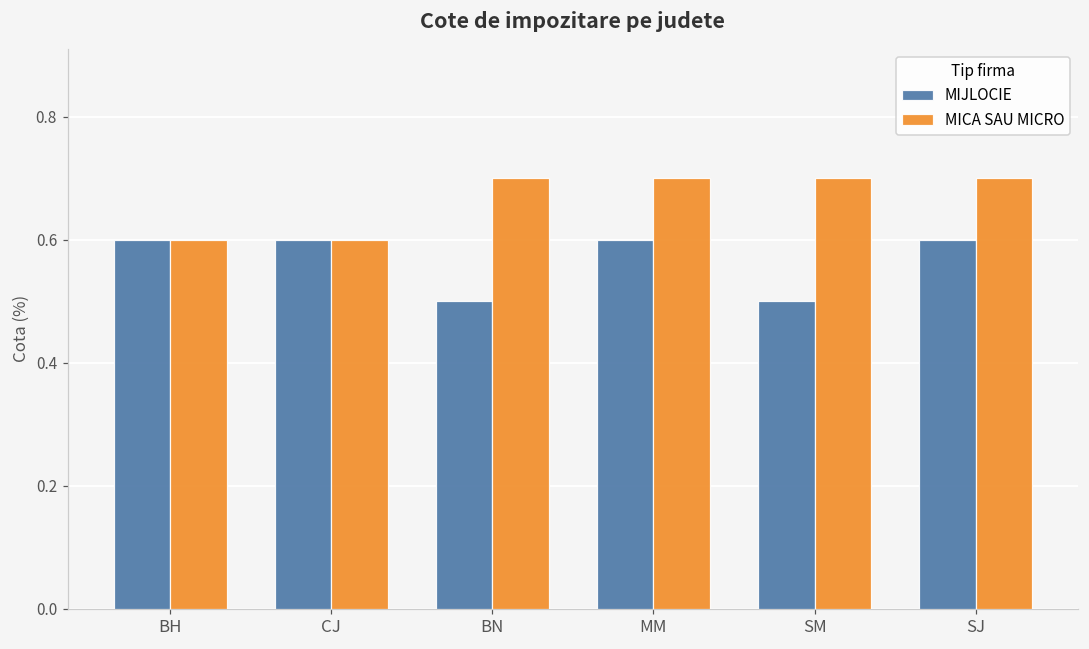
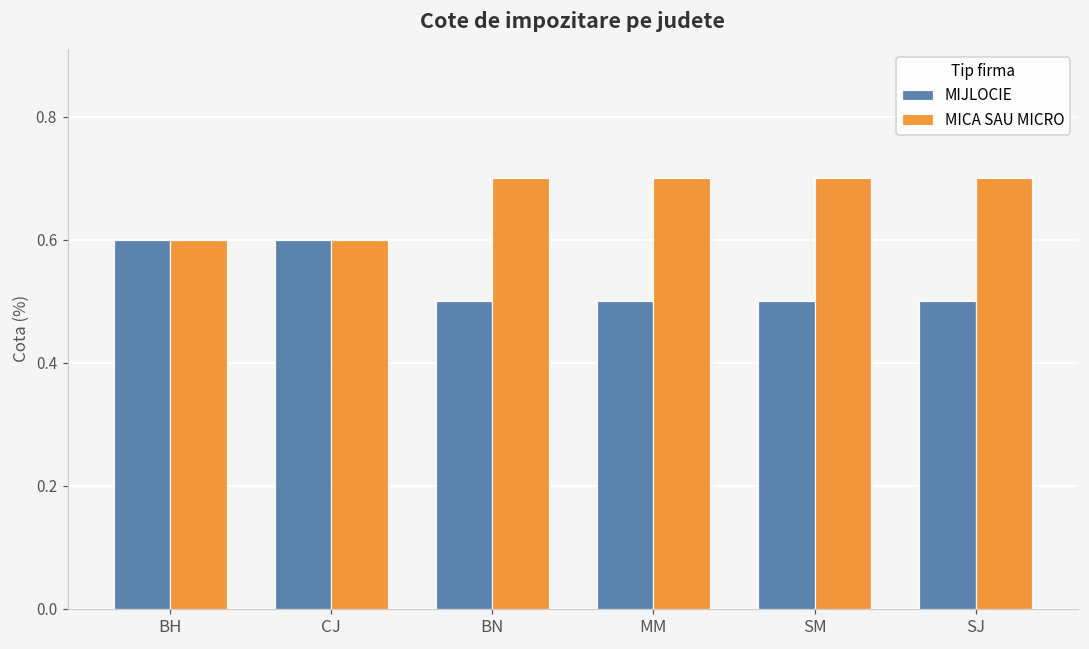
  {
    "MIJLOCIE": {
      "BH": 0.6,
      "CJ": 0.6,
      "BN": 0.5,
-     "MM": 0.6,
+     "MM": 0.5,
      "SM": 0.5,
-     "SJ": 0.6
+     "SJ": 0.5
    },
    "MICA SAU MICRO": {
      "BH": 0.6,
      "CJ": 0.6,
      "BN": 0.7,
      "MM": 0.7,
      "SM": 0.7,
      "SJ": 0.7
    }
  }
